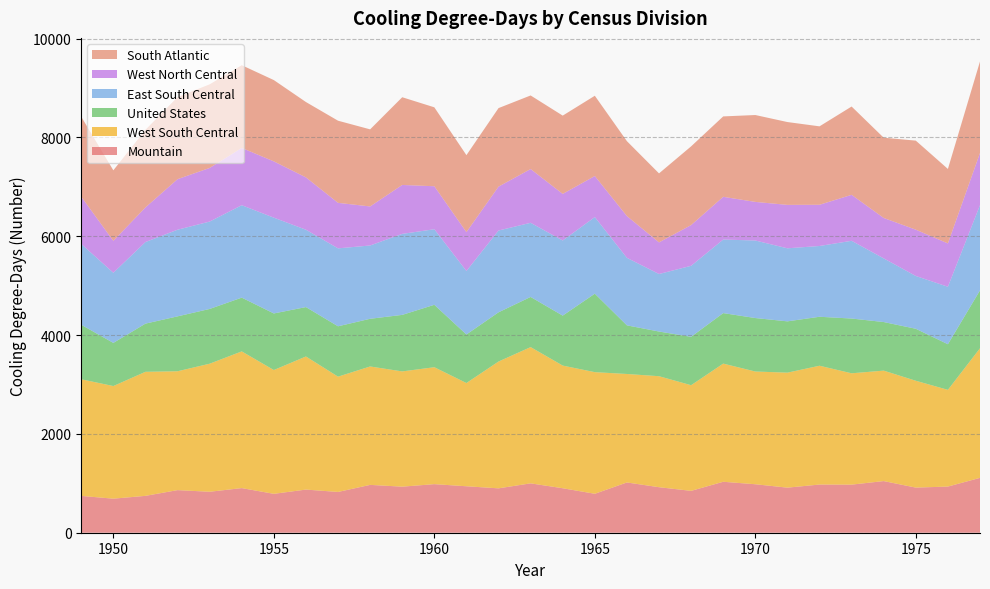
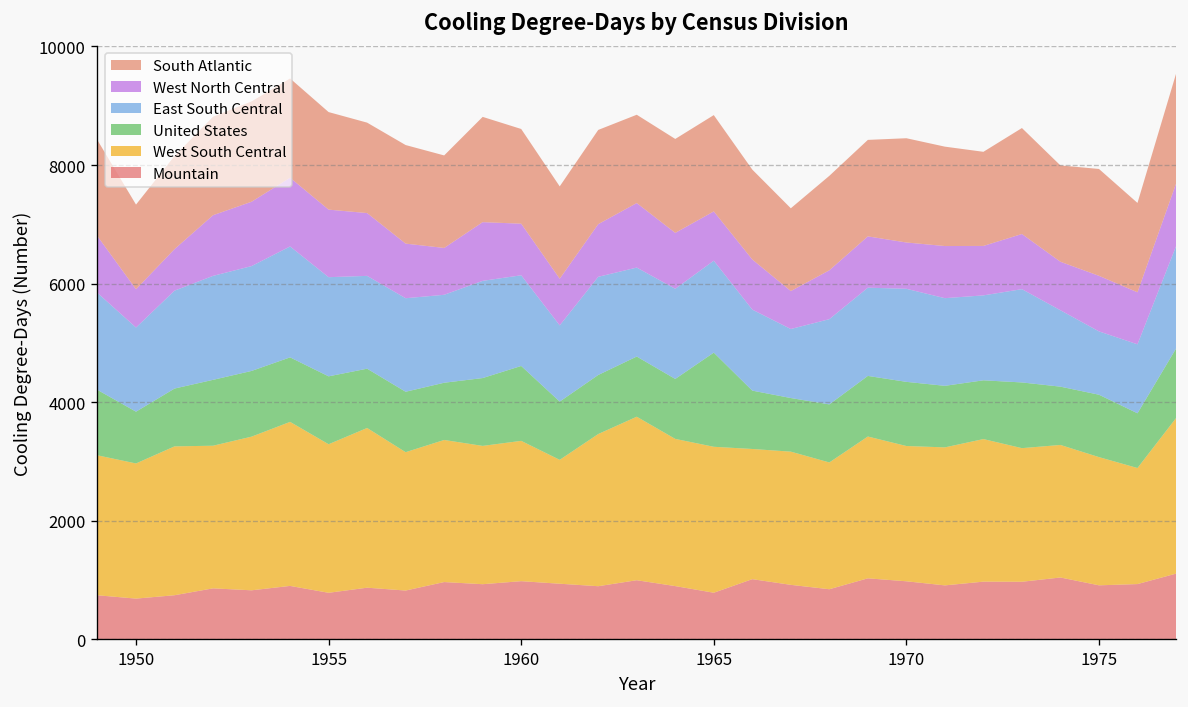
  {
    "West South Central": {
      "1950": 2300,
      "1955": 2500,
      "1960": 2400,
      "1965": 2500,
      "1970": 2300,
      "1975": 2200
    },
    "United States": {
      "1950": 900,
      "1955": 1100,
      "1960": 1300,
      "1965": 1600,
      "1970": 1100,
      "1975": 1100
    },
    "East South Central": {
      "1950": 1400,
-     "1955": 1900,
+     "1955": 1700,
      "1960": 1500,
      "1965": 1600,
      "1970": 1600,
      "1975": 1100
    },
    "West North Central": {
      "1950": 600,
      "1955": 1100,
      "1960": 900,
      "1965": 800,
      "1970": 800,
      "1975": 900
    }
  }
